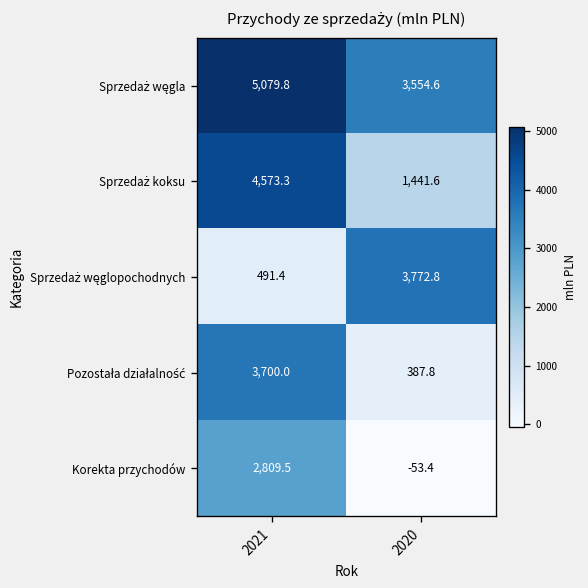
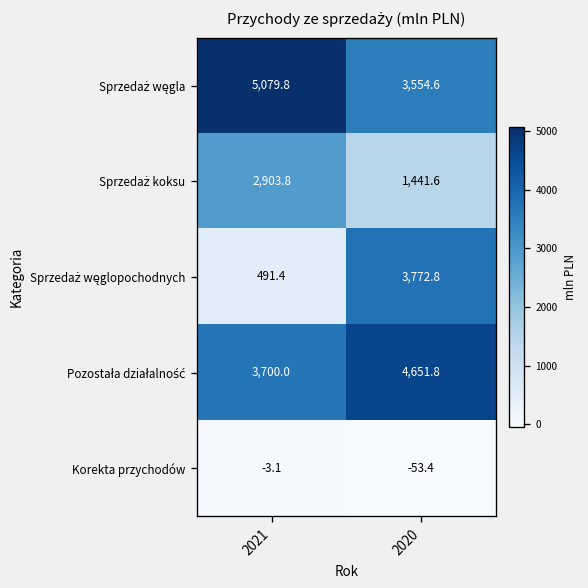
  {
    "Sprzedaż węgla": {
      "2021": "5,079.8",
      "2020": "3,554.6"
    },
    "Sprzedaż koksu": {
-     "2021": "4,573.3",
+     "2021": "2,903.8",
      "2020": "1,441.6"
    },
    "Sprzedaż węglopochodnych": {
      "2021": "491.4",
      "2020": "3,772.8"
    },
    "Pozostała działalność": {
      "2021": "3,700.0",
-     "2020": "387.8"
+     "2020": "4,651.8"
    },
    "Korekta przychodów": {
-     "2021": "2,809.5",
+     "2021": "-3.1",
      "2020": "-53.4"
    }
  }
